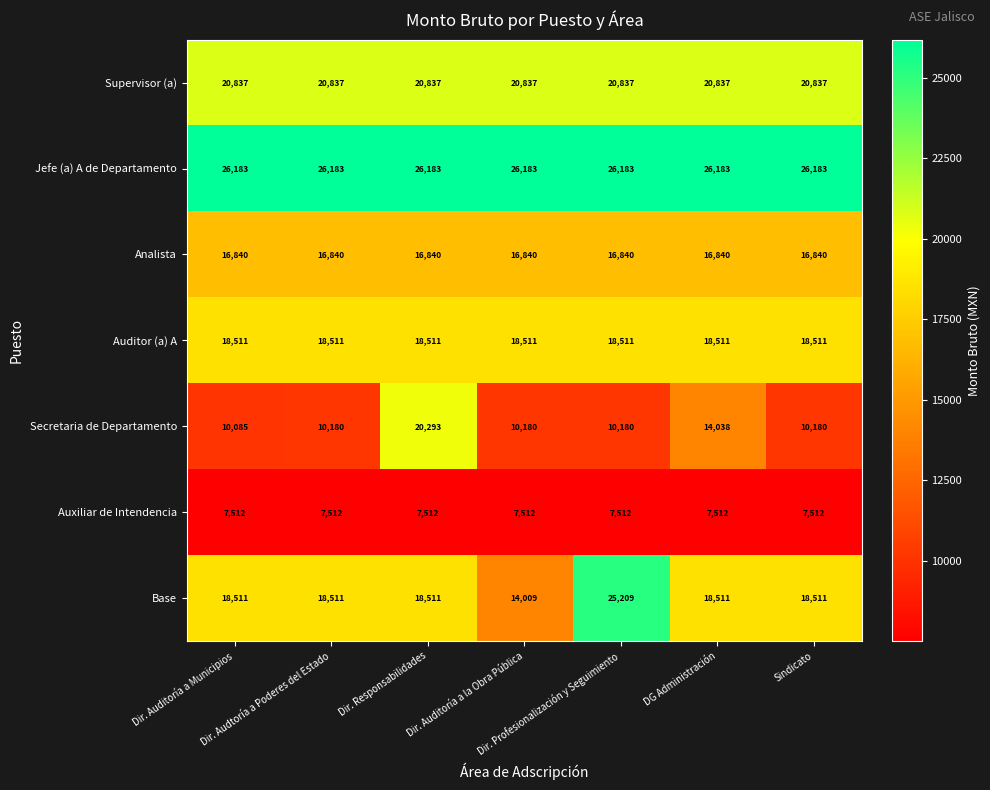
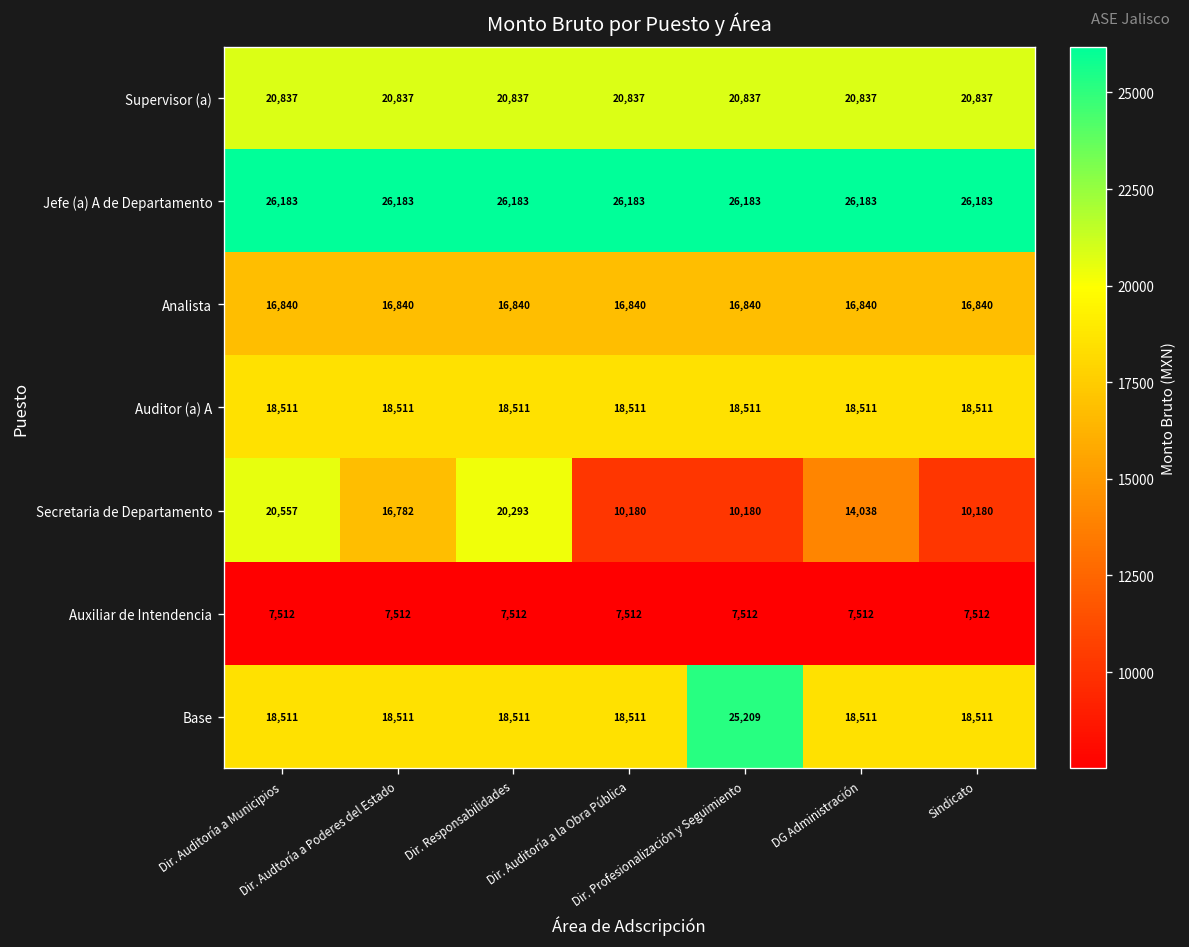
  {
    "Supervisor (a)": {
      "Dir. Auditoría a Municipios": "20,837",
      "Dir. Audtoría a Poderes del Estado": "20,837",
      "Dir. Responsabilidades": "20,837",
      "Dir. Auditoría a la Obra Pública": "20,837",
      "Dir. Profesionalización y Seguimiento": "20,837",
      "DG Administración": "20,837",
      "Sindicato": "20,837"
    },
    "Jefe (a) A de Departamento": {
      "Dir. Auditoría a Municipios": "26,183",
      "Dir. Audtoría a Poderes del Estado": "26,183",
      "Dir. Responsabilidades": "26,183",
      "Dir. Auditoría a la Obra Pública": "26,183",
      "Dir. Profesionalización y Seguimiento": "26,183",
      "DG Administración": "26,183",
      "Sindicato": "26,183"
    },
    "Analista": {
      "Dir. Auditoría a Municipios": "16,840",
      "Dir. Audtoría a Poderes del Estado": "16,840",
      "Dir. Responsabilidades": "16,840",
      "Dir. Auditoría a la Obra Pública": "16,840",
      "Dir. Profesionalización y Seguimiento": "16,840",
      "DG Administración": "16,840",
      "Sindicato": "16,840"
    },
    "Auditor (a) A": {
      "Dir. Auditoría a Municipios": "18,511",
      "Dir. Audtoría a Poderes del Estado": "18,511",
      "Dir. Responsabilidades": "18,511",
      "Dir. Auditoría a la Obra Pública": "18,511",
      "Dir. Profesionalización y Seguimiento": "18,511",
      "DG Administración": "18,511",
      "Sindicato": "18,511"
    },
    "Secretaria de Departamento": {
-     "Dir. Auditoría a Municipios": "10,085",
-     "Dir. Audtoría a Poderes del Estado": "10,180",
+     "Dir. Auditoría a Municipios": "20,557",
+     "Dir. Audtoría a Poderes del Estado": "16,782",
      "Dir. Responsabilidades": "20,293",
      "Dir. Auditoría a la Obra Pública": "10,180",
      "Dir. Profesionalización y Seguimiento": "10,180",
      "DG Administración": "14,038",
      "Sindicato": "10,180"
    },
    "Auxiliar de Intendencia": {
      "Dir. Auditoría a Municipios": "7,512",
      "Dir. Audtoría a Poderes del Estado": "7,512",
      "Dir. Responsabilidades": "7,512",
      "Dir. Auditoría a la Obra Pública": "7,512",
      "Dir. Profesionalización y Seguimiento": "7,512",
      "DG Administración": "7,512",
      "Sindicato": "7,512"
    },
    "Base": {
      "Dir. Auditoría a Municipios": "18,511",
      "Dir. Audtoría a Poderes del Estado": "18,511",
      "Dir. Responsabilidades": "18,511",
-     "Dir. Auditoría a la Obra Pública": "14,009",
+     "Dir. Auditoría a la Obra Pública": "18,511",
      "Dir. Profesionalización y Seguimiento": "25,209",
      "DG Administración": "18,511",
      "Sindicato": "18,511"
    }
  }
